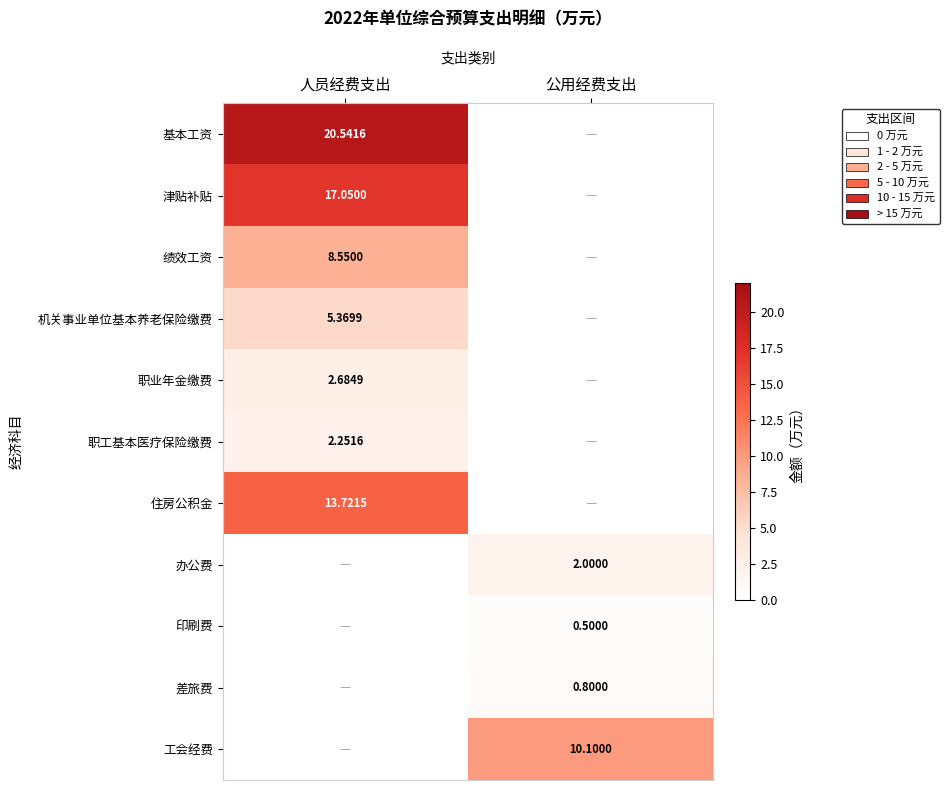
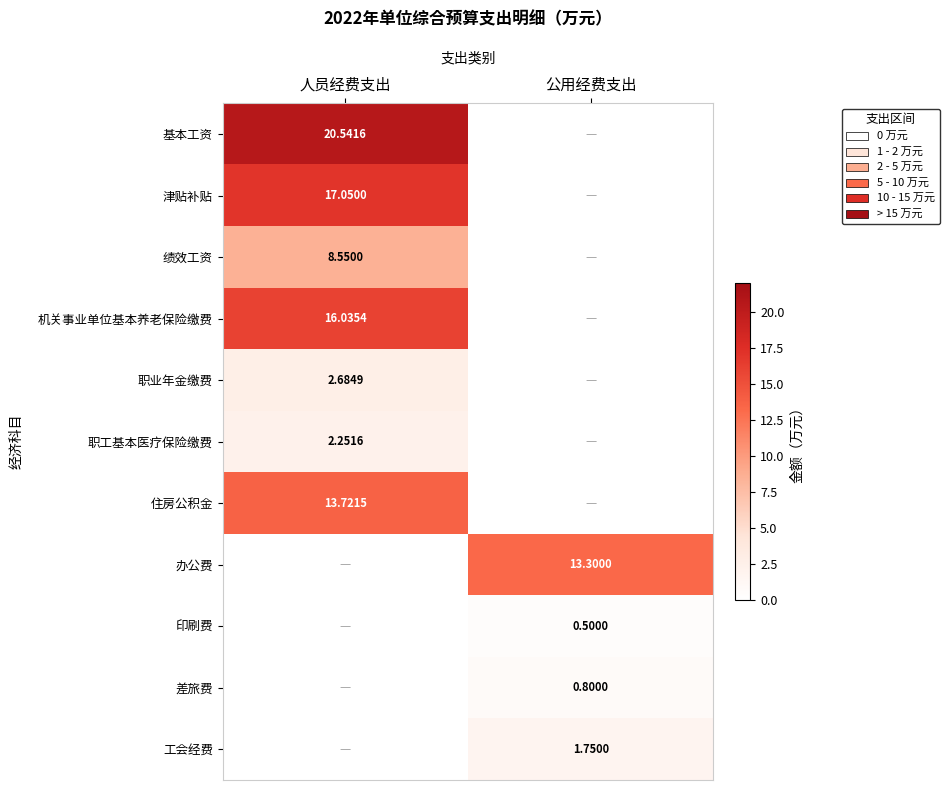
  {
    "基本工资": {
      "人员经费支出": 20.5416
    },
    "津贴补贴": {
      "人员经费支出": 17.0500
    },
    "绩效工资": {
      "人员经费支出": 8.5500
    },
    "机关事业单位基本养老保险缴费": {
-     "人员经费支出": 5.3699
+     "人员经费支出": 16.0354
    },
    "职业年金缴费": {
      "人员经费支出": 2.6849
    },
    "职工基本医疗保险缴费": {
      "人员经费支出": 2.2516
    },
    "住房公积金": {
      "人员经费支出": 13.7215
    },
    "办公费": {
-     "公用经费支出": 2.0000
+     "公用经费支出": 13.3000
    },
    "印刷费": {
      "公用经费支出": 0.5000
    },
    "差旅费": {
      "公用经费支出": 0.8000
    },
    "工会经费": {
-     "公用经费支出": 10.1000
+     "公用经费支出": 1.7500
    }
  }
